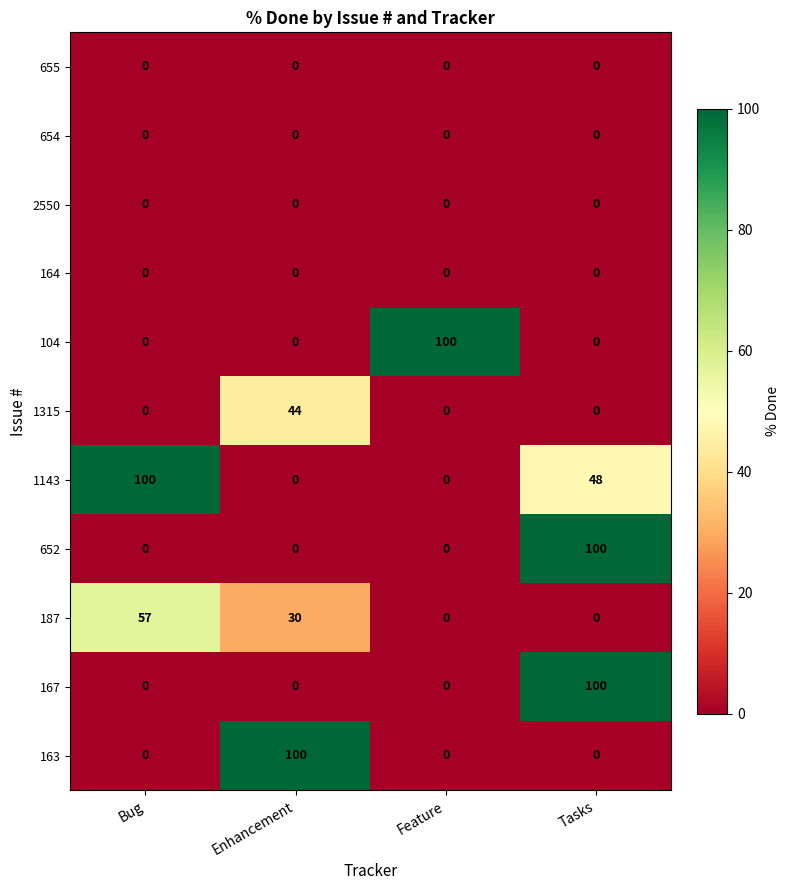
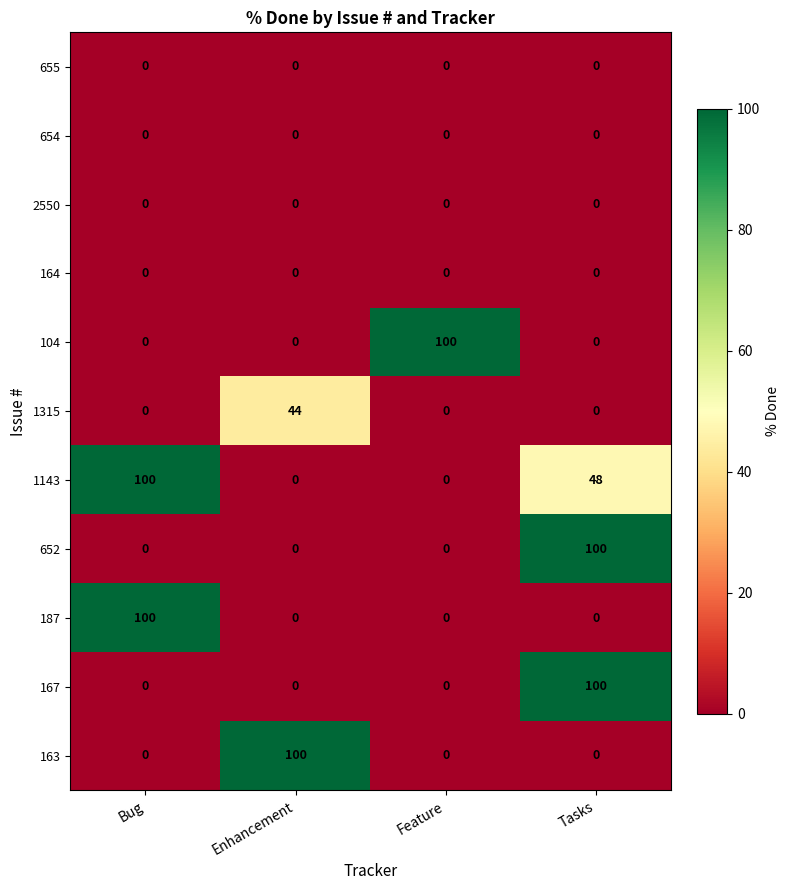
  {
    "655": {
      "Bug": 0,
      "Enhancement": 0,
      "Feature": 0,
      "Tasks": 0
    },
    "654": {
      "Bug": 0,
      "Enhancement": 0,
      "Feature": 0,
      "Tasks": 0
    },
    "2550": {
      "Bug": 0,
      "Enhancement": 0,
      "Feature": 0,
      "Tasks": 0
    },
    "164": {
      "Bug": 0,
      "Enhancement": 0,
      "Feature": 0,
      "Tasks": 0
    },
    "104": {
      "Bug": 0,
      "Enhancement": 0,
      "Feature": 100,
      "Tasks": 0
    },
    "1315": {
      "Bug": 0,
      "Enhancement": 44,
      "Feature": 0,
      "Tasks": 0
    },
    "1143": {
      "Bug": 100,
      "Enhancement": 0,
      "Feature": 0,
      "Tasks": 48
    },
    "652": {
      "Bug": 0,
      "Enhancement": 0,
      "Feature": 0,
      "Tasks": 100
    },
    "187": {
-     "Bug": 57,
-     "Enhancement": 30,
+     "Bug": 100,
+     "Enhancement": 0,
      "Feature": 0,
      "Tasks": 0
    },
    "167": {
      "Bug": 0,
      "Enhancement": 0,
      "Feature": 0,
      "Tasks": 100
    },
    "163": {
      "Bug": 0,
      "Enhancement": 100,
      "Feature": 0,
      "Tasks": 0
    }
  }
